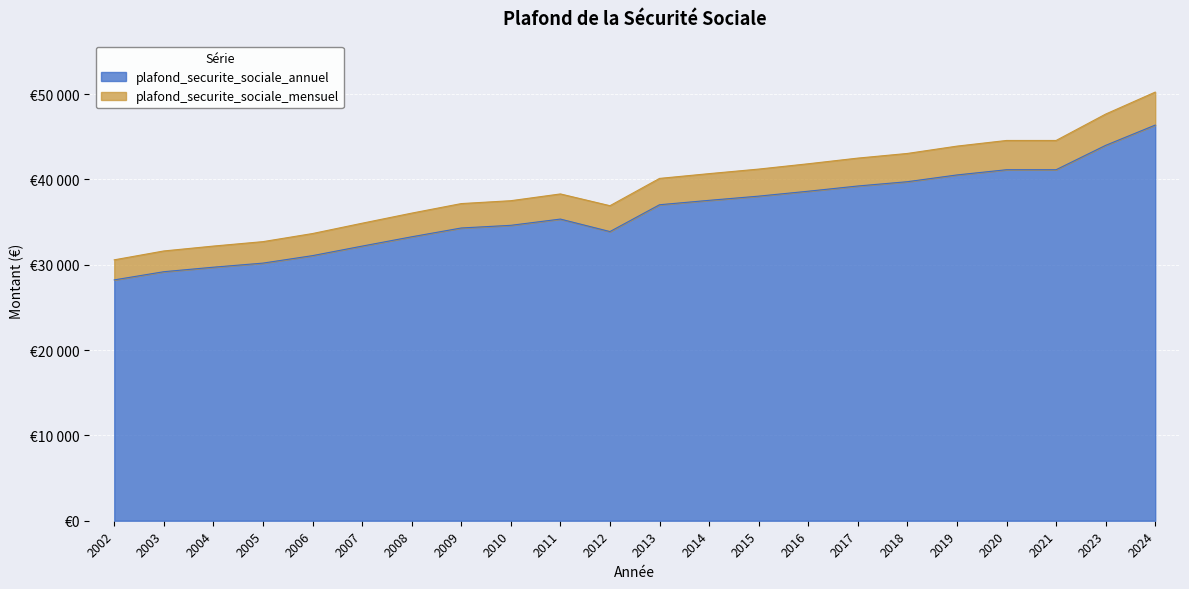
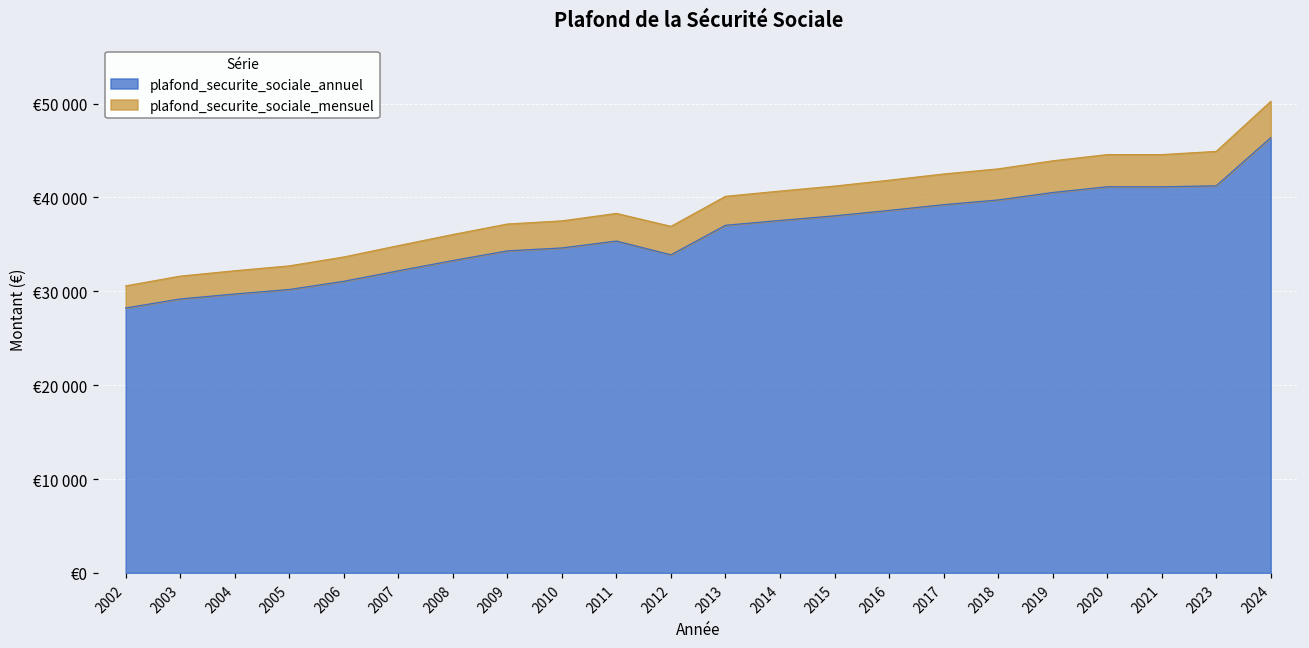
  {
    "plafond_securite_sociale_annuel": {
      "2002": "€28000",
      "2003": "€29000",
      "2004": "€30000",
      "2005": "€30000",
      "2006": "€31000",
      "2007": "€32000",
      "2008": "€33000",
      "2009": "€34000",
      "2010": "€35000",
      "2011": "€35000",
      "2012": "€34000",
      "2013": "€37000",
      "2014": "€38000",
      "2015": "€38000",
      "2016": "€39000",
      "2017": "€39000",
      "2018": "€40000",
      "2019": "€41000",
      "2020": "€41000",
      "2021": "€41000",
-     "2023": "€44000",
+     "2023": "€41000",
      "2024": "€46000"
    },
    "plafond_securite_sociale_mensuel": {
      "2002": "€2000",
      "2003": "€2000",
      "2004": "€2000",
      "2005": "€3000",
      "2006": "€3000",
      "2007": "€3000",
      "2008": "€3000",
      "2009": "€3000",
      "2010": "€3000",
      "2011": "€3000",
      "2012": "€3000",
      "2013": "€3000",
      "2014": "€3000",
      "2015": "€3000",
      "2016": "€3000",
      "2017": "€3000",
      "2018": "€3000",
      "2019": "€3000",
      "2020": "€3000",
      "2021": "€3000",
      "2023": "€4000",
      "2024": "€4000"
    }
  }
